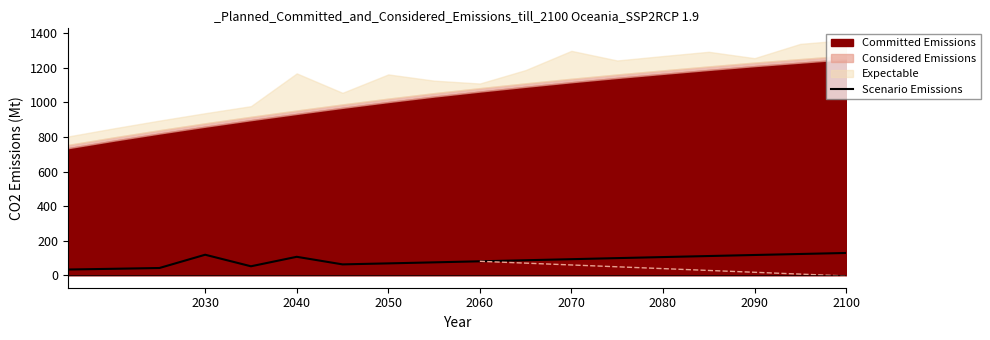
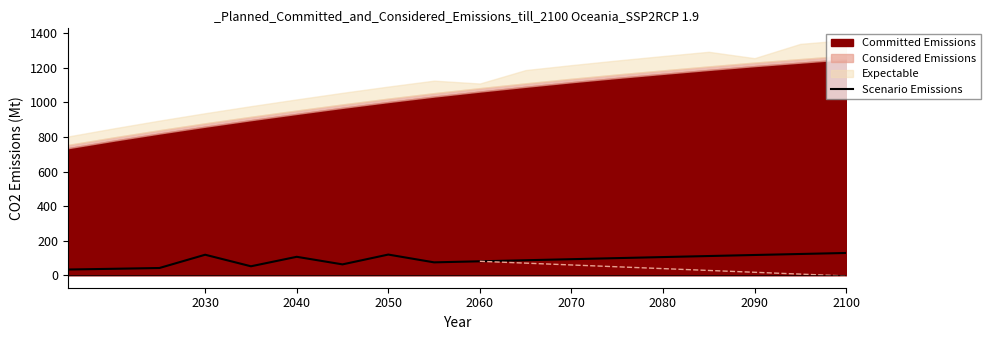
  {
    "Scenario Emissions": {
      "2030": 120,
      "2040": 110,
-     "2050": 70,
+     "2050": 120,
      "2070": 90,
      "2080": 110,
      "2090": 120,
      "2100": 130
    },
    "Committed Emissions": {
      "2030": 860,
      "2040": 930,
      "2050": 1000,
      "2060": 1060,
      "2070": 1120,
      "2080": 1160,
      "2090": 1210
    },
    "Expectable": {
      "2030": 60,
-     "2040": 210,
-     "2050": 140,
+     "2040": 60,
+     "2050": 70,
      "2060": 30,
-     "2070": 160,
+     "2070": 80,
      "2080": 80,
      "2090": 30
    }
  }
